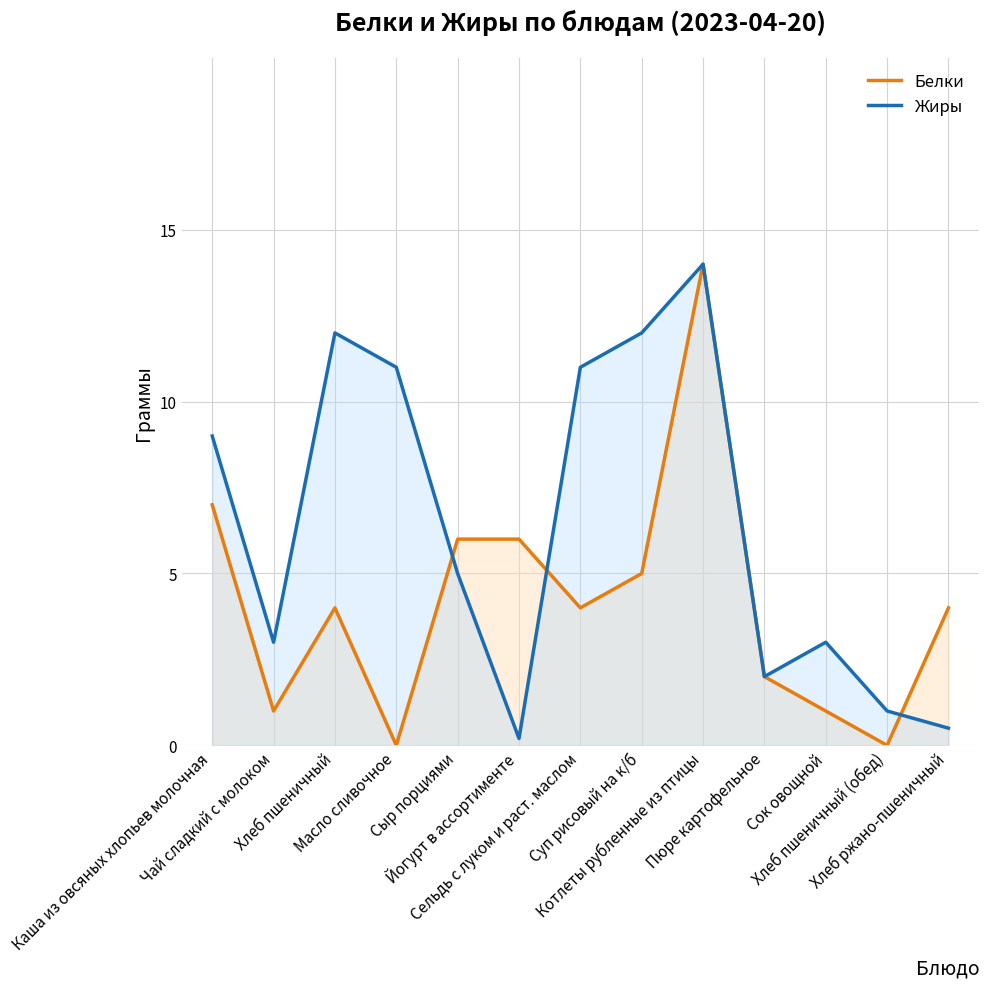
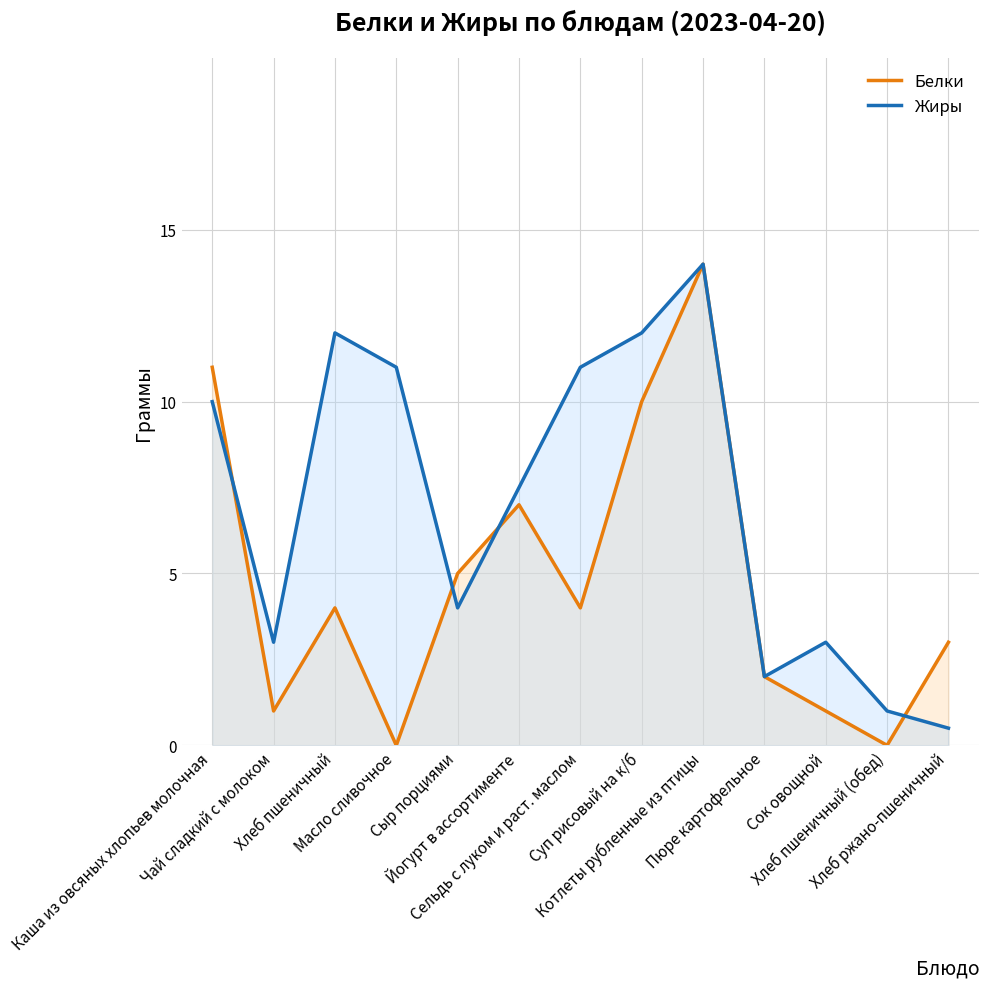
  {
    "Белки": {
-     "Каша из овсяных хлопьев молочная": 7,
+     "Каша из овсяных хлопьев молочная": 11,
      "Чай сладкий с молоком": 1,
      "Хлеб пшеничный": 4,
      "Масло сливочное": 0,
-     "Сыр порциями": 6,
-     "Йогурт в ассортименте": 6,
+     "Сыр порциями": 5,
+     "Йогурт в ассортименте": 7,
      "Сельдь с луком и раст. маслом": 4,
-     "Суп рисовый на к/б": 5,
+     "Суп рисовый на к/б": 10,
      "Сок овощной": 1,
      "Хлеб пшеничный (обед)": 0,
-     "Хлеб ржано-пшеничный": 4
+     "Хлеб ржано-пшеничный": 3
    },
    "Жиры": {
-     "Каша из овсяных хлопьев молочная": 9,
+     "Каша из овсяных хлопьев молочная": 10,
      "Чай сладкий с молоком": 3.0,
      "Хлеб пшеничный": 12.0,
      "Масло сливочное": 11.0,
-     "Сыр порциями": 5,
-     "Йогурт в ассортименте": 0.2,
+     "Сыр порциями": 4,
+     "Йогурт в ассортименте": 7.5,
      "Сельдь с луком и раст. маслом": 11.0,
      "Суп рисовый на к/б": 12.0,
      "Сок овощной": 3.0,
      "Хлеб пшеничный (обед)": 1.0,
      "Хлеб ржано-пшеничный": 0.5
    }
  }
